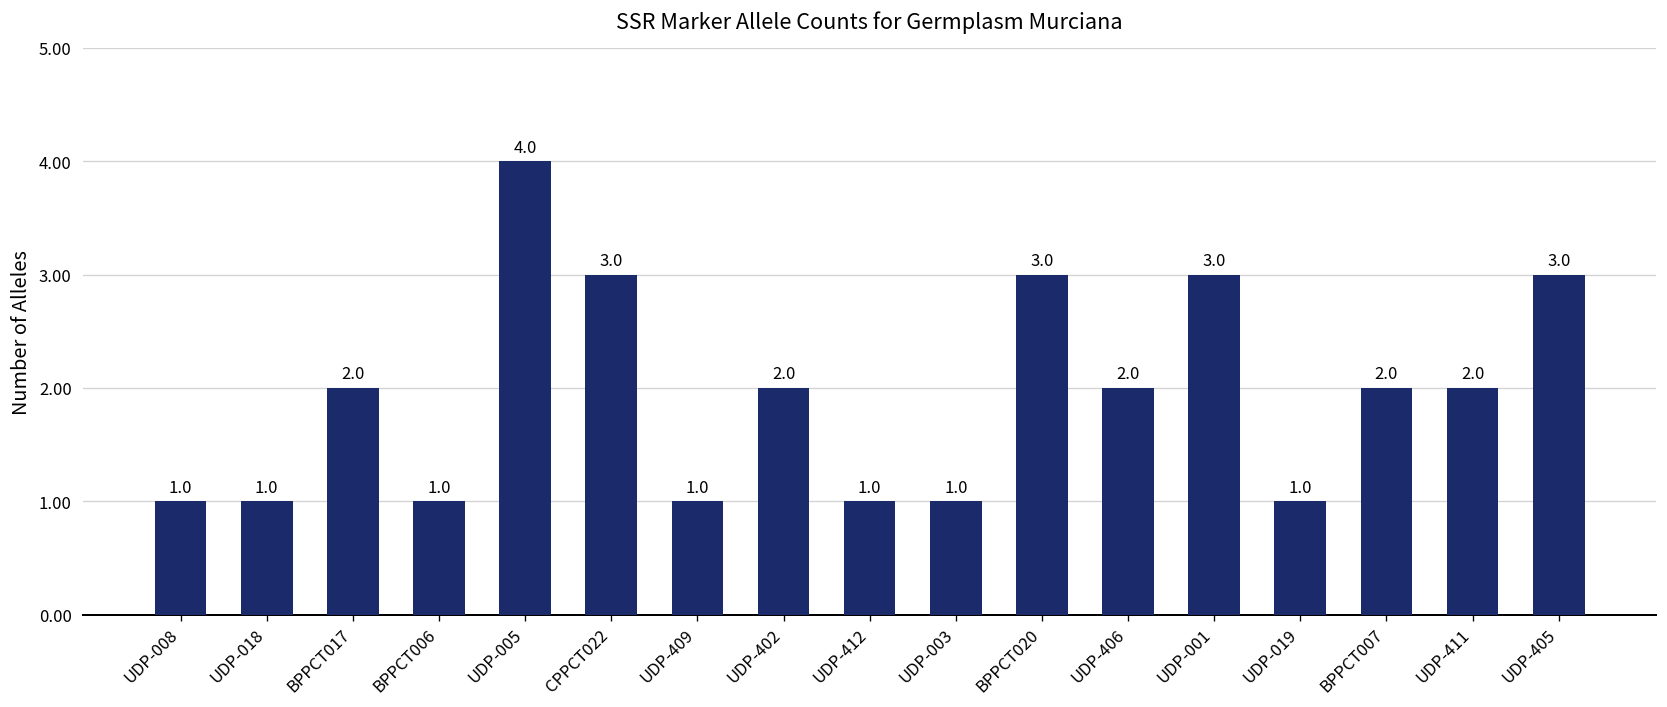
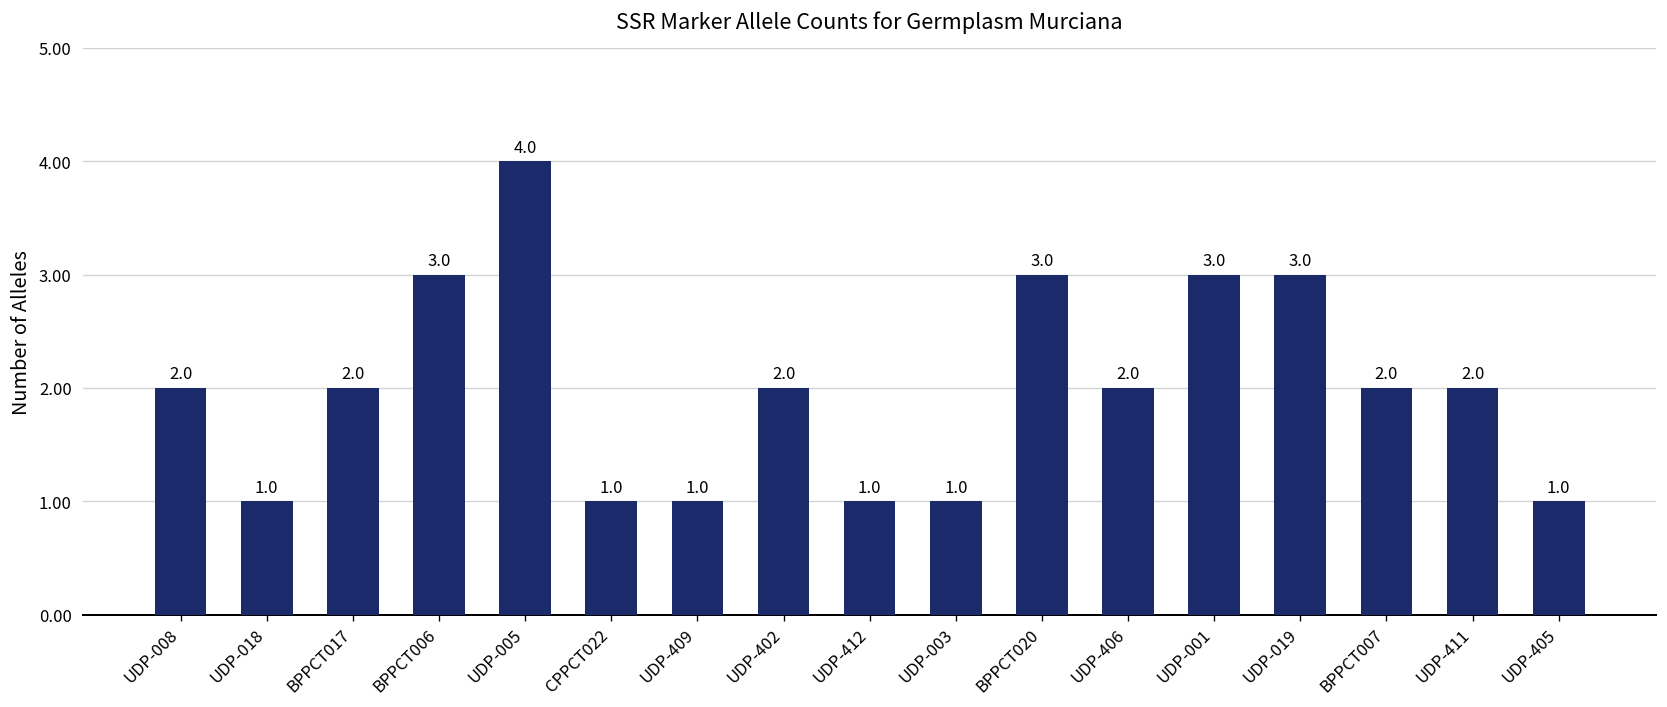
  {
-   "UDP-008": 1.0,
+   "UDP-008": 2.0,
    "UDP-018": 1.0,
    "BPPCT017": 2.0,
-   "BPPCT006": 1.0,
+   "BPPCT006": 3.0,
    "UDP-005": 4.0,
-   "CPPCT022": 3.0,
+   "CPPCT022": 1.0,
    "UDP-409": 1.0,
    "UDP-402": 2.0,
    "UDP-412": 1.0,
    "UDP-003": 1.0,
    "BPPCT020": 3.0,
    "UDP-406": 2.0,
    "UDP-001": 3.0,
-   "UDP-019": 1.0,
+   "UDP-019": 3.0,
    "BPPCT007": 2.0,
    "UDP-411": 2.0,
-   "UDP-405": 3.0
+   "UDP-405": 1.0
  }
